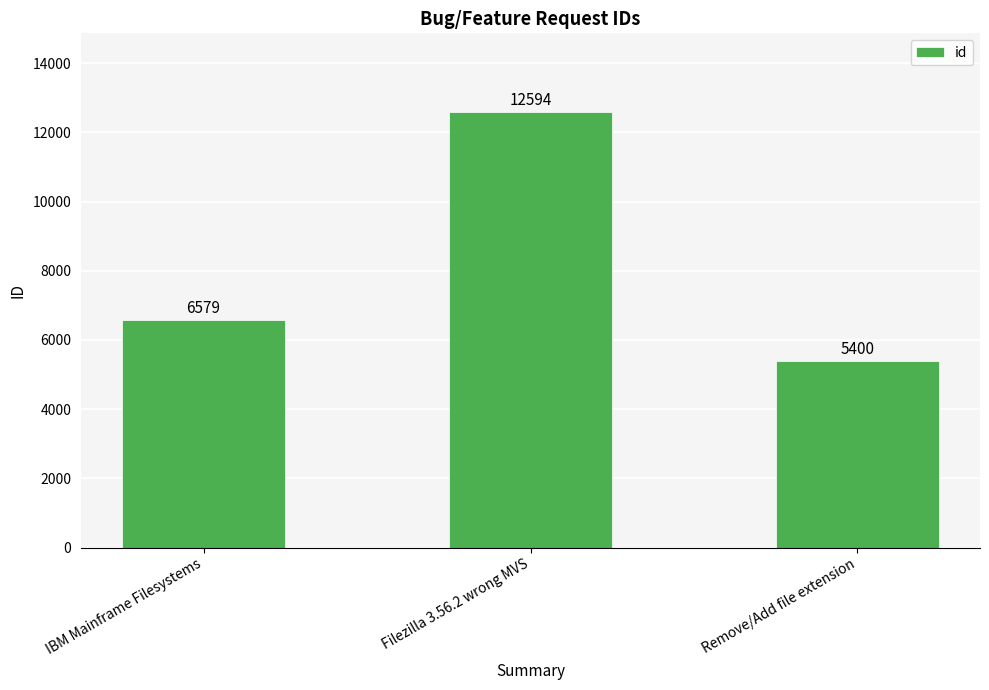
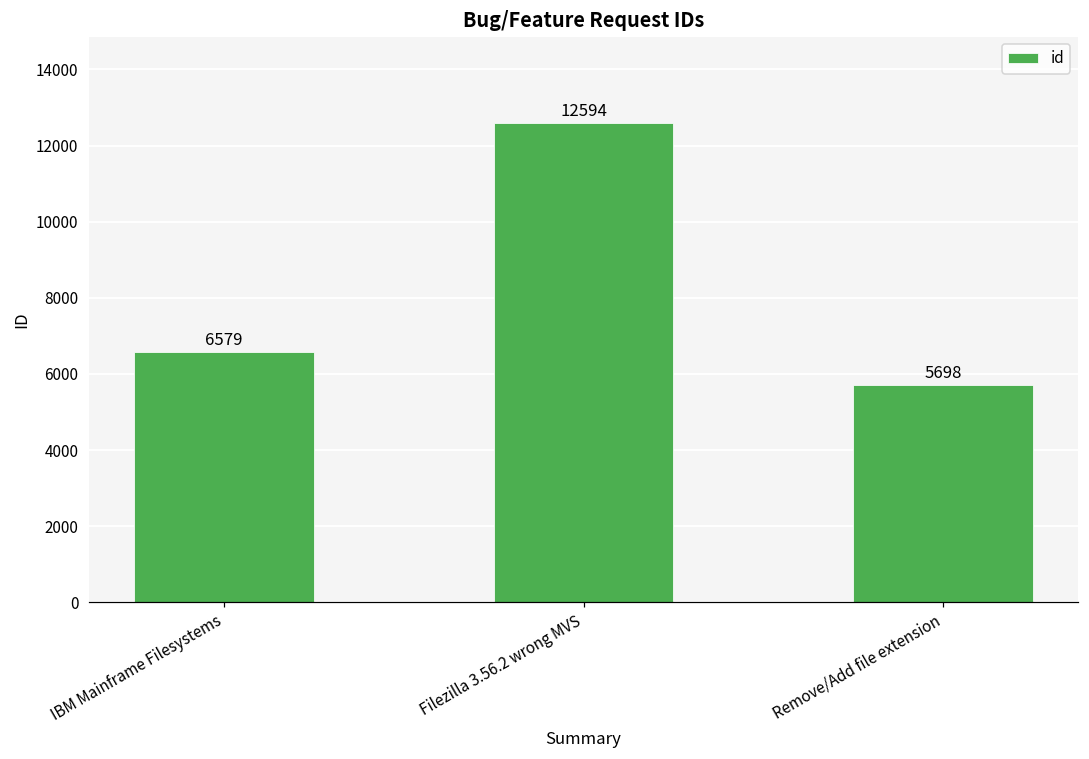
  {
    "IBM Mainframe Filesystems": 6579,
    "Filezilla 3.56.2 wrong MVS": 12594,
-   "Remove/Add file extension": 5400
+   "Remove/Add file extension": 5698
  }
